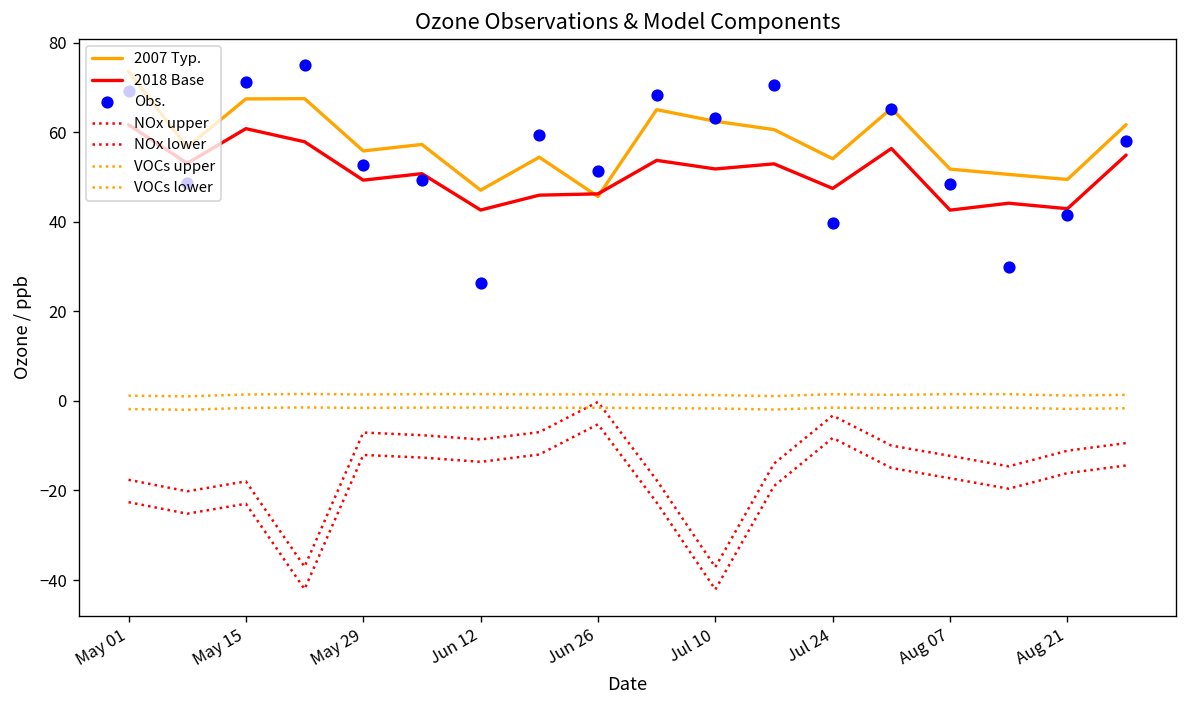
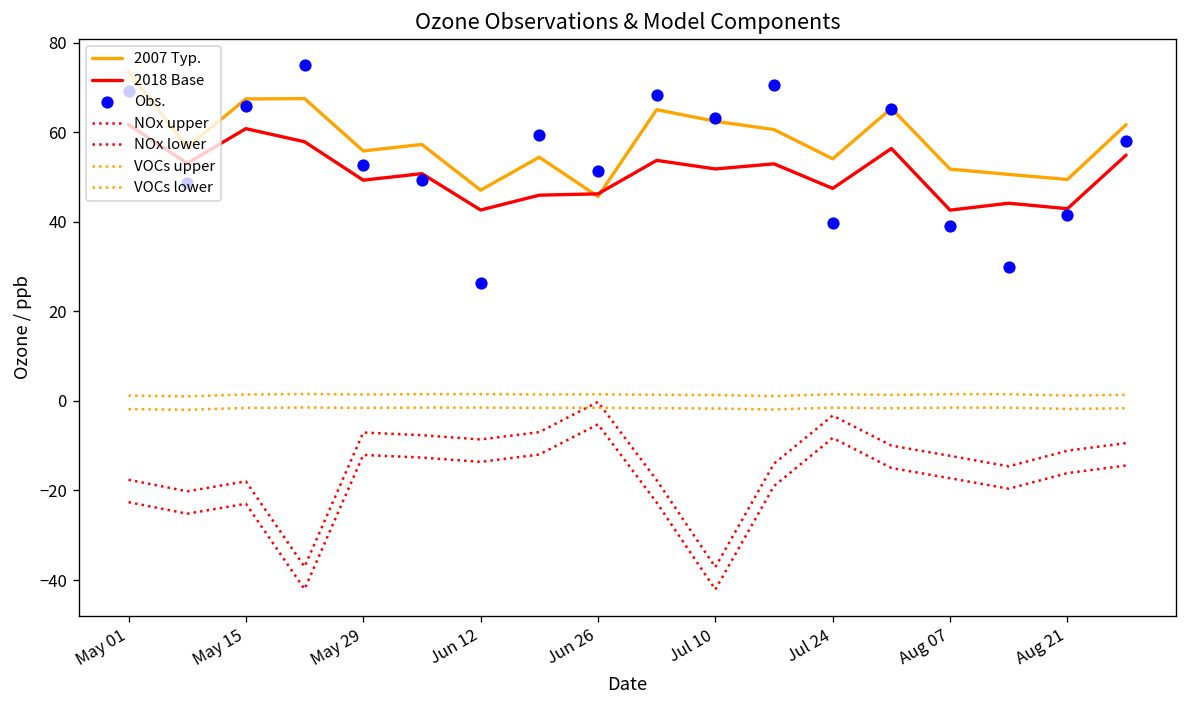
  {
    "Obs.": {
-     "May 15": 71,
-     "Aug 07": 48
+     "May 15": 66,
+     "Aug 07": 39
    }
  }
